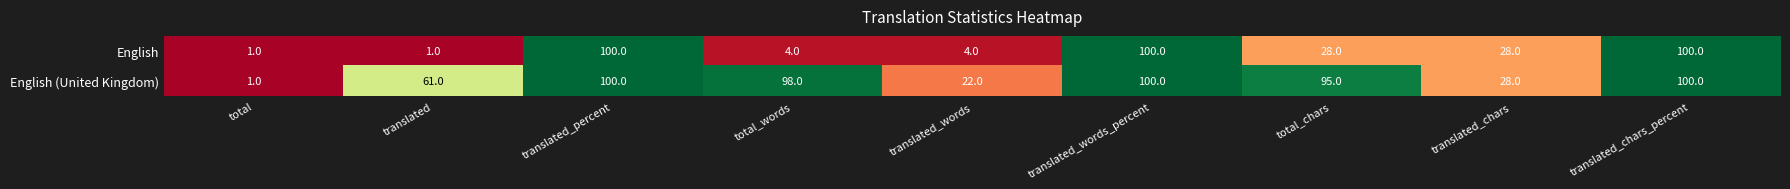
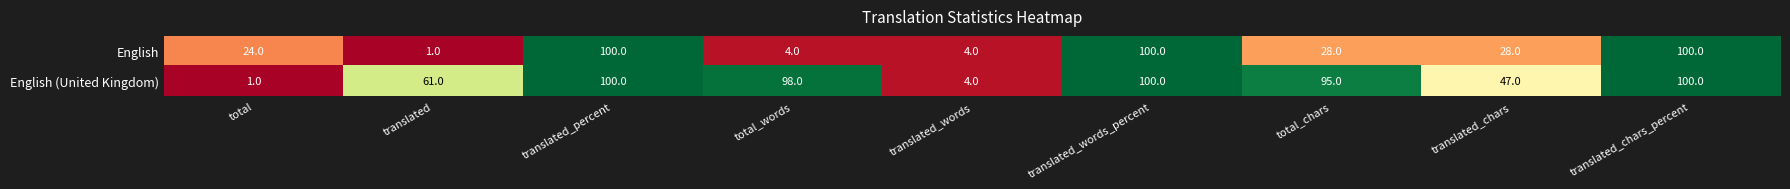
  {
    "English": {
-     "total": 1.0,
+     "total": 24.0,
      "translated": 1.0,
      "translated_percent": 100.0,
      "total_words": 4.0,
      "translated_words": 4.0,
      "translated_words_percent": 100.0,
      "total_chars": 28.0,
      "translated_chars": 28.0,
      "translated_chars_percent": 100.0
    },
    "English (United Kingdom)": {
      "total": 1.0,
      "translated": 61.0,
      "translated_percent": 100.0,
      "total_words": 98.0,
-     "translated_words": 22.0,
+     "translated_words": 4.0,
      "translated_words_percent": 100.0,
      "total_chars": 95.0,
-     "translated_chars": 28.0,
+     "translated_chars": 47.0,
      "translated_chars_percent": 100.0
    }
  }
